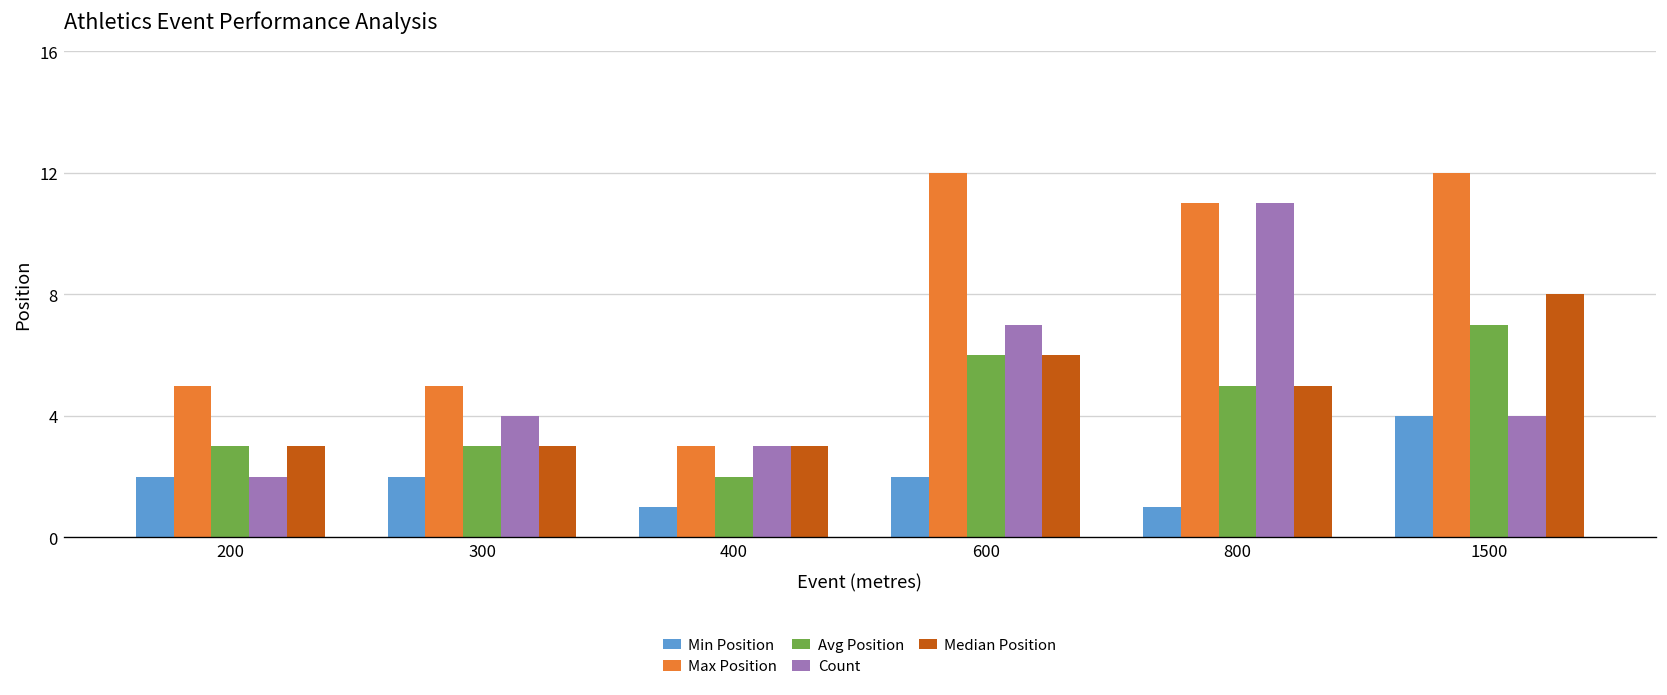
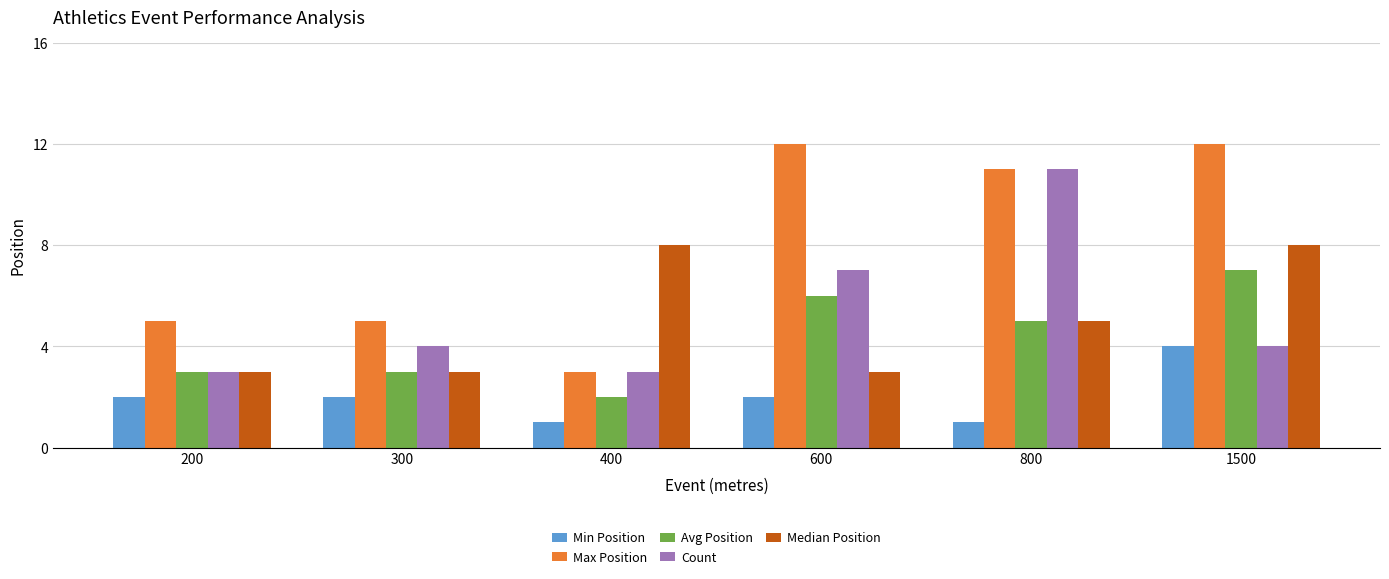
  {
    "Min Position": {
      "200": 2,
      "300": 2,
      "400": 1,
      "600": 2,
      "800": 1,
      "1500": 4
    },
    "Max Position": {
      "200": 5,
      "300": 5,
      "400": 3,
      "600": 12,
      "800": 11,
      "1500": 12
    },
    "Avg Position": {
      "200": 3,
      "300": 3,
      "400": 2,
      "600": 6,
      "800": 5,
      "1500": 7
    },
    "Count": {
-     "200": 2,
+     "200": 3,
      "300": 4,
      "400": 3,
      "600": 7,
      "800": 11,
      "1500": 4
    },
    "Median Position": {
      "200": 3,
      "300": 3,
-     "400": 3,
-     "600": 6,
+     "400": 8,
+     "600": 3,
      "800": 5,
      "1500": 8
    }
  }
